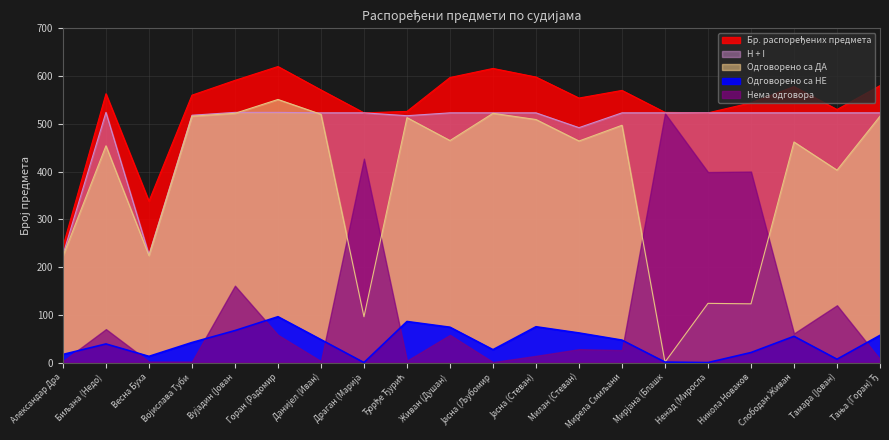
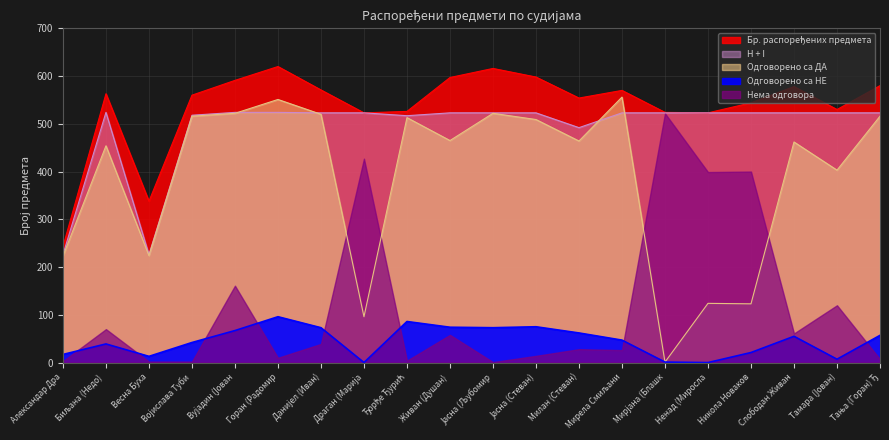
  {
    "Бр. распоређених предмета": {
      "Александар Дра": 240,
      "Биљана (Недо)": 560,
      "Весна Буха": 340,
      "Војислава Туби": 560,
      "Вујадин (Јован": 590,
      "Горан (Радомир": 620,
      "Данијел (Иван)": 570,
      "Ђорђе Ђурић": 530,
      "Живан (Душан)": 600,
      "Јасна (Љубомир": 620,
      "Јасна (Стеван)": 600,
      "Милан (Стеван)": 550,
      "Мирела Смиљани": 570,
      "Тамара (Јован)": 530,
      "Тања (Горан) Ђ": 580
    },
    "H + I": {
      "Биљана (Недо)": 520,
      "Горан (Радомир": 520,
      "Живан (Душан)": 520,
      "Јасна (Стеван)": 520,
      "Милан (Стеван)": 490,
      "Мирела Смиљани": 520,
      "Никола Новаков": 520,
      "Слободан Живан": 520,
      "Тамара (Јован)": 520,
      "Тања (Горан) Ђ": 520
    },
    "Одговорено са ДА": {
      "Биљана (Недо)": 450,
      "Горан (Радомир": 550,
      "Драган (Марија": 100,
      "Живан (Душан)": 470,
      "Јасна (Стеван)": 510,
      "Милан (Стеван)": 460,
-     "Мирела Смиљани": 500,
+     "Мирела Смиљани": 560,
      "Ненад (Миросла": 120,
      "Никола Новаков": 120,
      "Слободан Живан": 460,
      "Тамара (Јован)": 400,
      "Тања (Горан) Ђ": 520
    },
    "Одговорено са НЕ": {
      "Александар Дра": 20,
      "Биљана (Недо)": 40,
      "Весна Буха": 10,
      "Војислава Туби": 40,
      "Вујадин (Јован": 70,
      "Горан (Радомир": 100,
-     "Данијел (Иван)": 50,
+     "Данијел (Иван)": 70,
      "Драган (Марија": 0,
      "Ђорђе Ђурић": 90,
      "Живан (Душан)": 70,
-     "Јасна (Љубомир": 30,
+     "Јасна (Љубомир": 70,
      "Јасна (Стеван)": 80,
      "Милан (Стеван)": 60,
      "Мирела Смиљани": 50,
      "Ненад (Миросла": 0,
      "Никола Новаков": 20,
      "Слободан Живан": 60,
      "Тамара (Јован)": 10,
      "Тања (Горан) Ђ": 60
    },
    "Нема одговора": {
      "Биљана (Недо)": 70,
      "Вујадин (Јован": 160,
-     "Горан (Радомир": 60,
-     "Данијел (Иван)": 0,
+     "Горан (Радомир": 10,
+     "Данијел (Иван)": 40,
      "Драган (Марија": 430,
      "Живан (Душан)": 60,
      "Јасна (Стеван)": 10,
      "Милан (Стеван)": 30,
      "Мирела Смиљани": 30,
      "Ненад (Миросла": 400,
      "Никола Новаков": 400,
      "Слободан Живан": 60,
      "Тамара (Јован)": 120,
      "Тања (Горан) Ђ": 10
    }
  }
